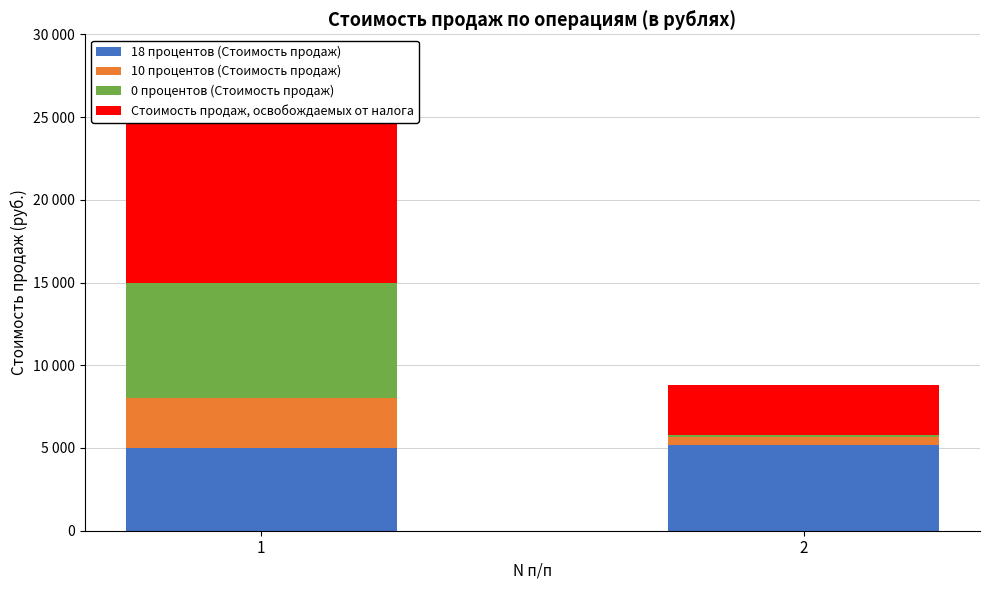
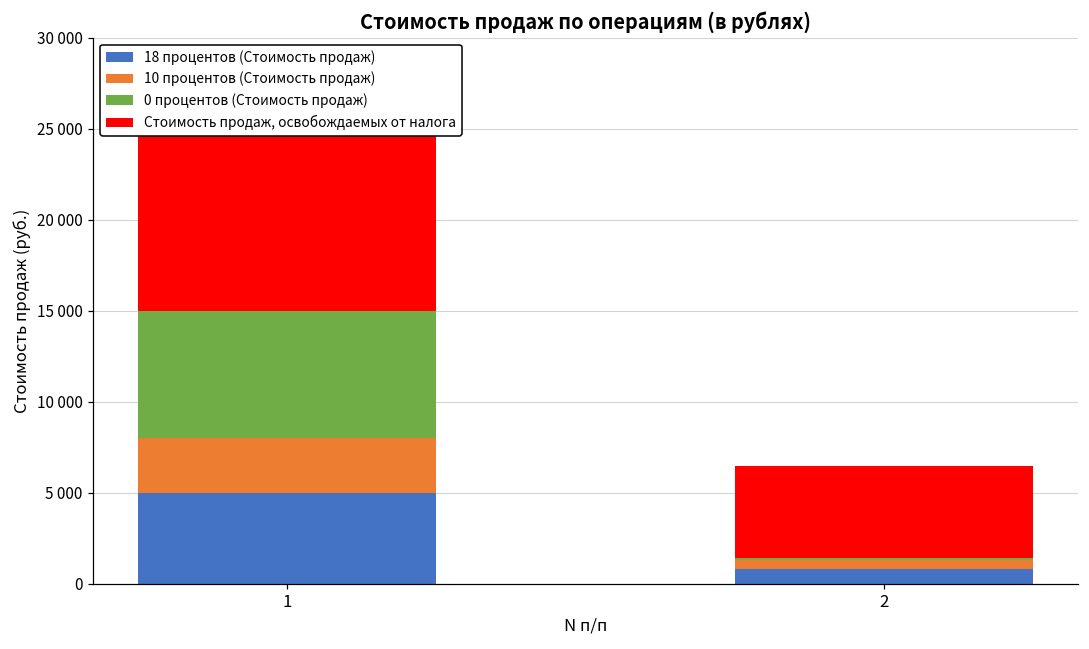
  {
    "18 процентов (Стоимость продаж)": {
      "1": 5000,
-     "2": 5200
+     "2": 800
    },
    "10 процентов (Стоимость продаж)": {
      "1": 3000,
      "2": 500
    },
    "0 процентов (Стоимость продаж)": {
      "1": 7000
    },
    "Стоимость продаж, освобождаемых от налога": {
-     "2": 3000
+     "2": 5100
    }
  }
